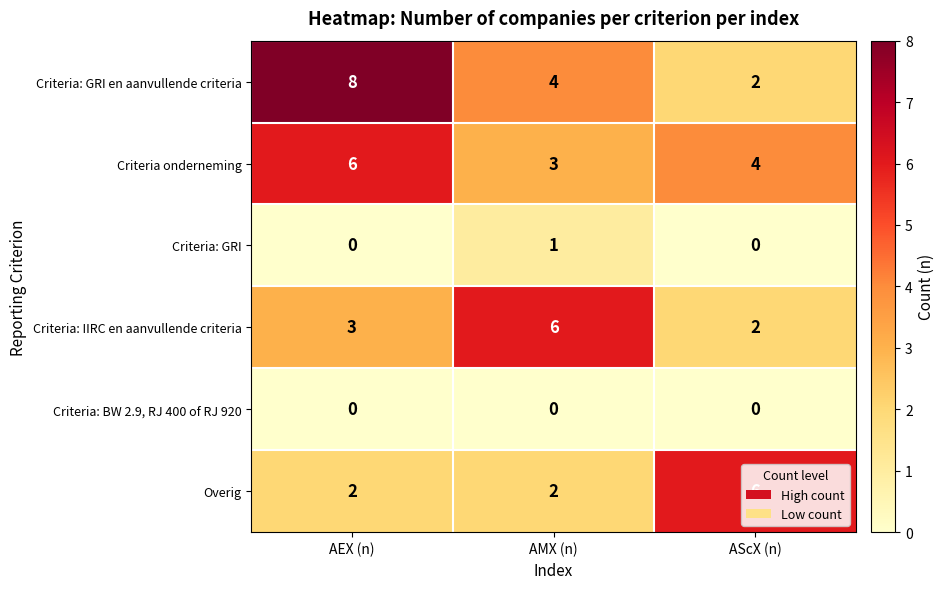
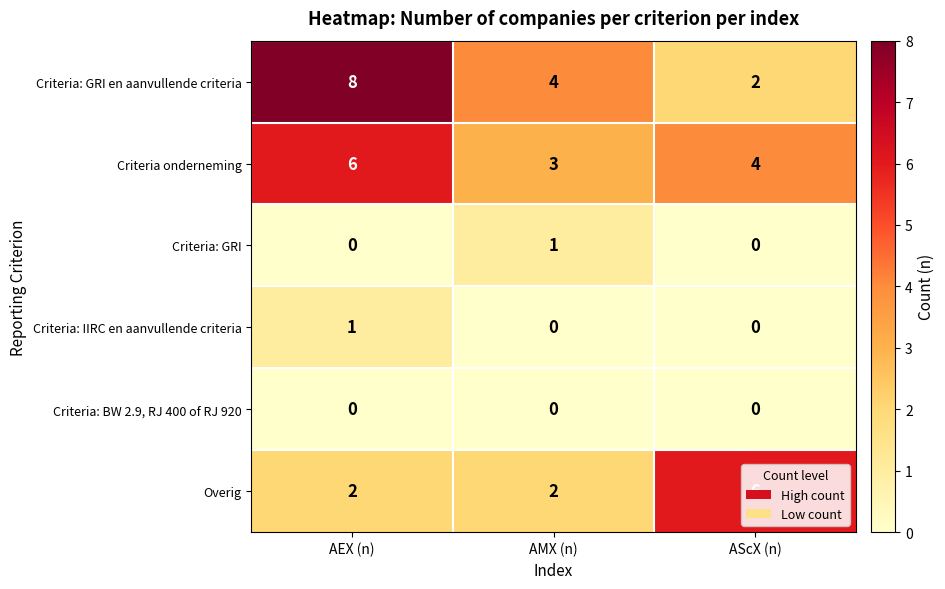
  {
    "Criteria: GRI en aanvullende criteria": {
      "AEX (n)": 8,
      "AMX (n)": 4,
      "AScX (n)": 2
    },
    "Criteria onderneming": {
      "AEX (n)": 6,
      "AMX (n)": 3,
      "AScX (n)": 4
    },
    "Criteria: GRI": {
      "AEX (n)": 0,
      "AMX (n)": 1,
      "AScX (n)": 0
    },
    "Criteria: IIRC en aanvullende criteria": {
-     "AEX (n)": 3,
-     "AMX (n)": 6,
-     "AScX (n)": 2
+     "AEX (n)": 1,
+     "AMX (n)": 0,
+     "AScX (n)": 0
    },
    "Criteria: BW 2.9, RJ 400 of RJ 920": {
      "AEX (n)": 0,
      "AMX (n)": 0,
      "AScX (n)": 0
    },
    "Overig": {
      "AEX (n)": 2,
      "AMX (n)": 2
    }
  }
